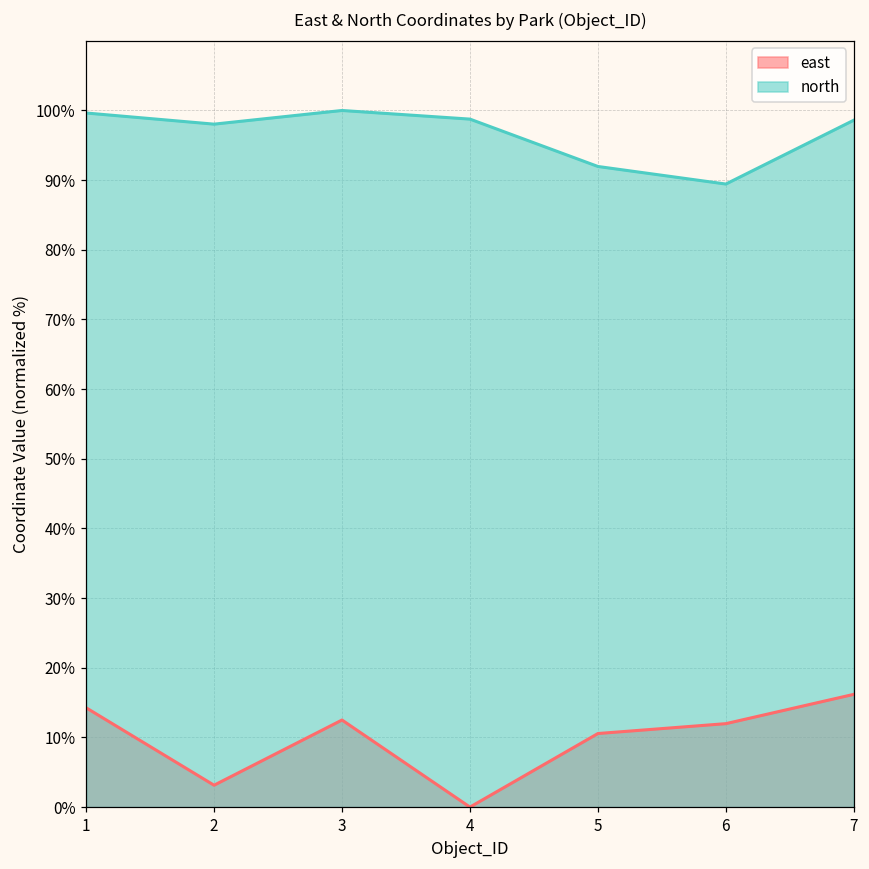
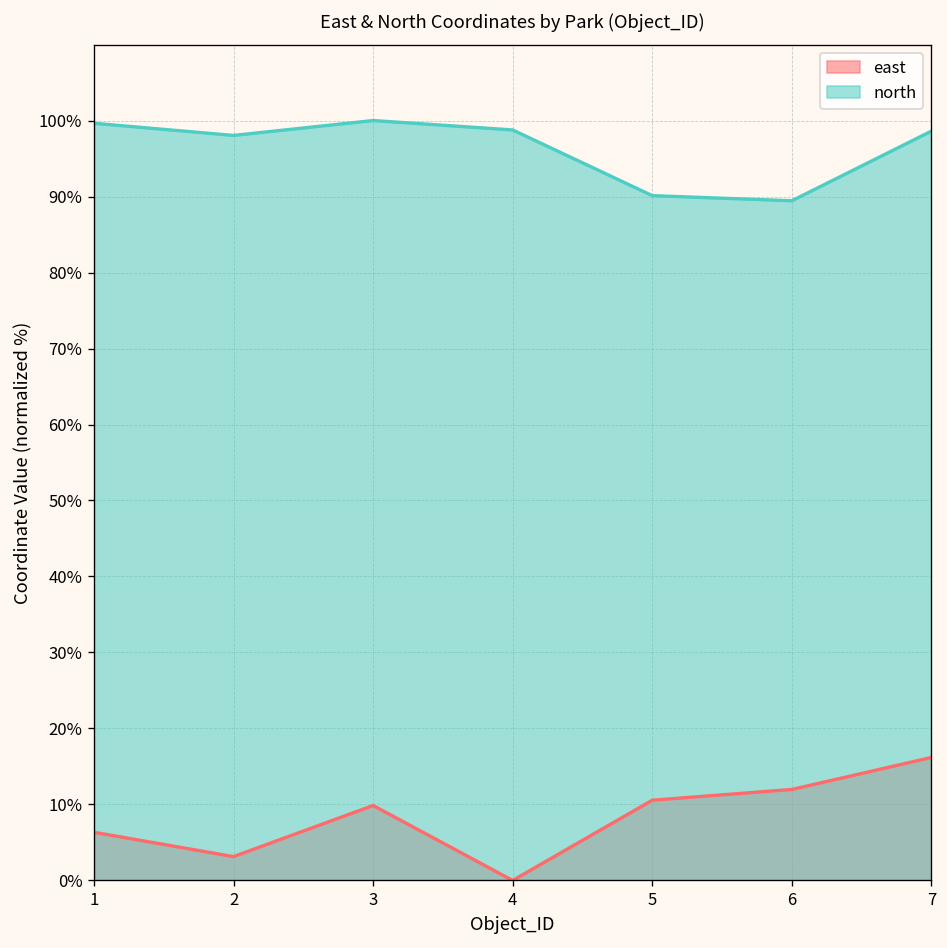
  {
    "east": {
-     "1": "14%",
+     "1": "6%",
      "2": "3%",
-     "3": "12%",
+     "3": "10%",
      "4": "0%",
      "5": "11%",
      "6": "12%",
      "7": "16%"
    },
    "north": {
      "1": "100%",
      "2": "98%",
      "3": "100%",
      "4": "99%",
-     "5": "92%",
+     "5": "90%",
      "6": "89%",
      "7": "99%"
    }
  }
